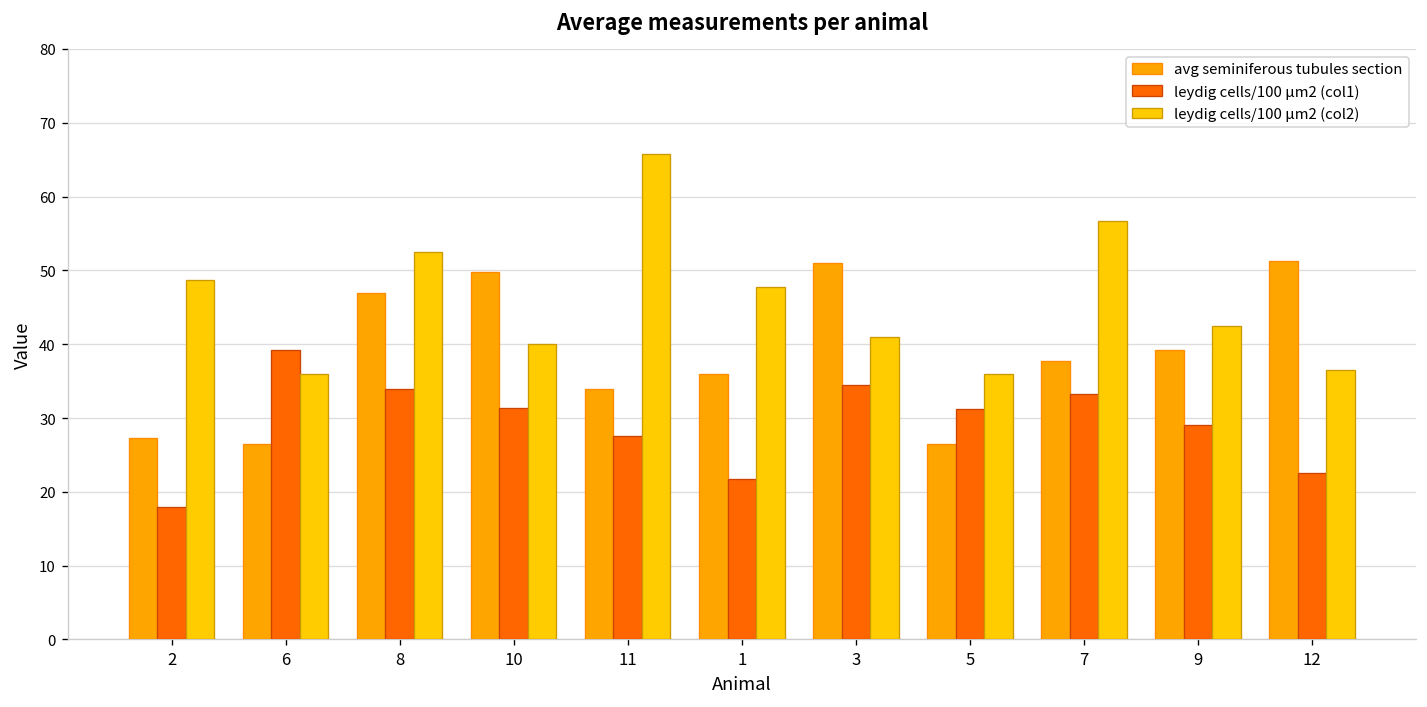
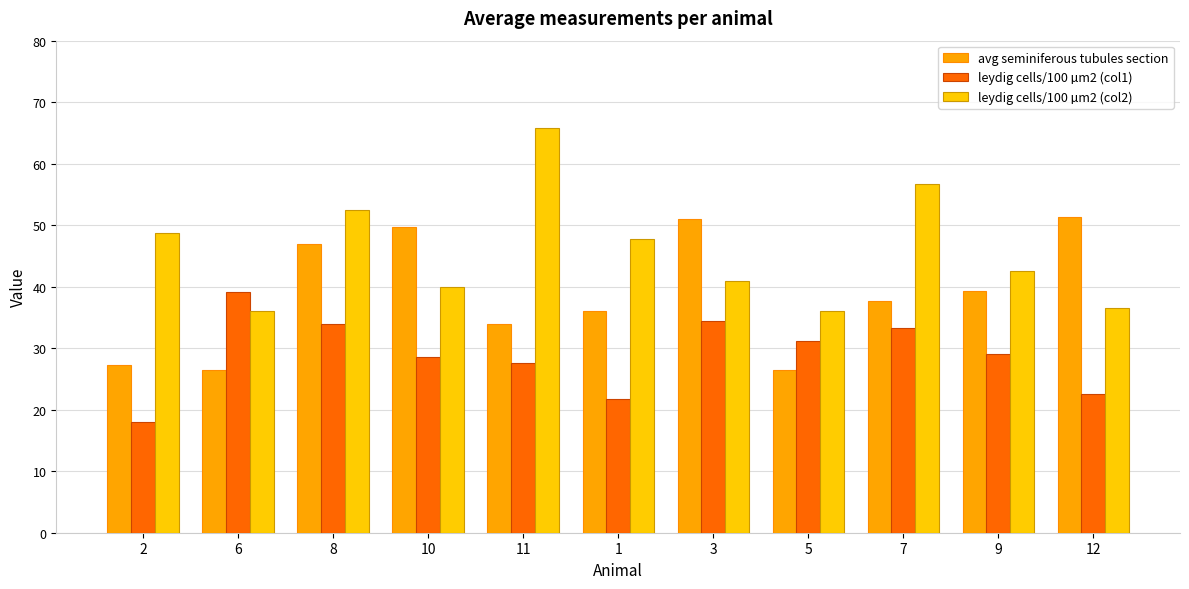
  {
    "leydig cells/100 µm2 (col1)": {
      "2": 18,
      "6": 39,
      "8": 34,
-     "10": 31,
+     "10": 29,
      "11": 28,
      "1": 22,
      "3": 35,
      "5": 31,
      "7": 33,
      "9": 29,
      "12": 23
    }
  }
